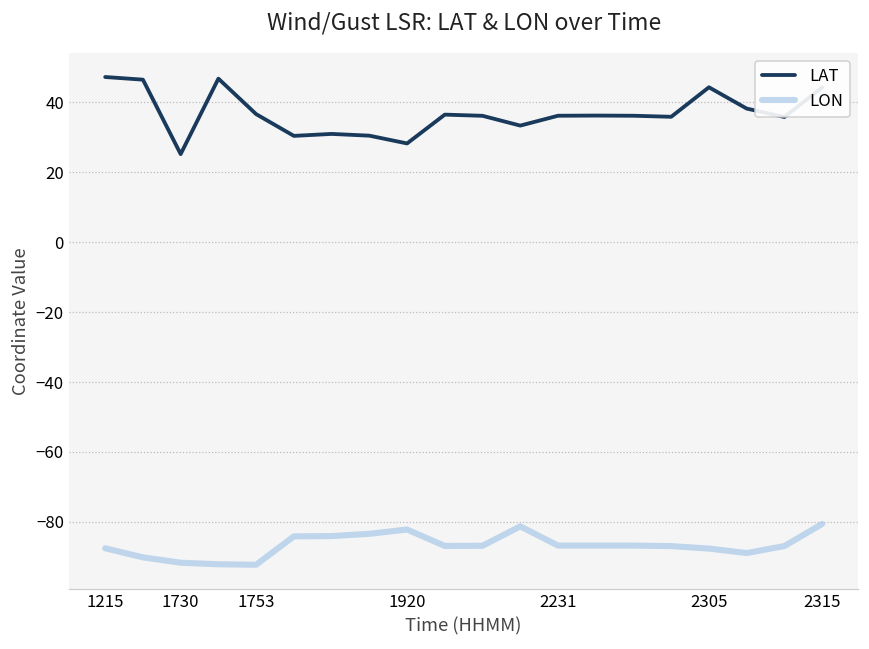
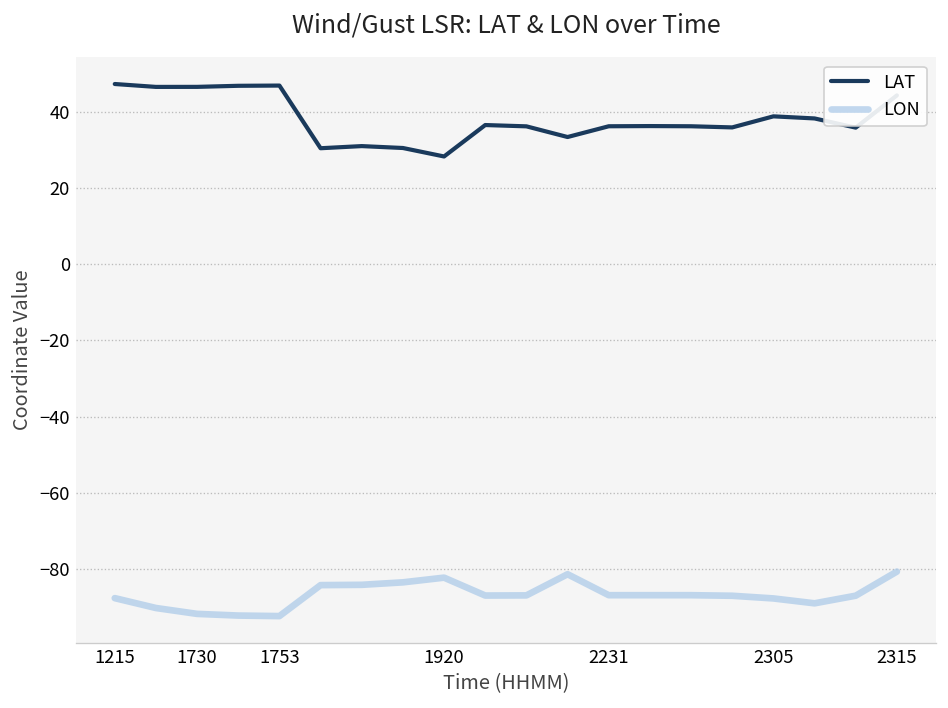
  {
    "LAT": {
      "1215": 47,
-     "1730": 25,
-     "1753": 37,
-     "2305": 44
+     "1730": 47,
+     "1753": 47,
+     "2305": 39
    },
    "LON": {
      "1215": -88,
      "1730": -92,
      "1753": -92,
      "2305": -88,
      "2315": -81
    }
  }
